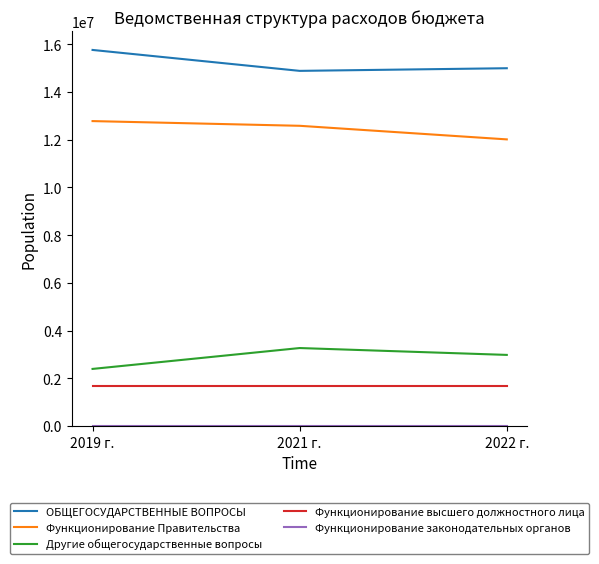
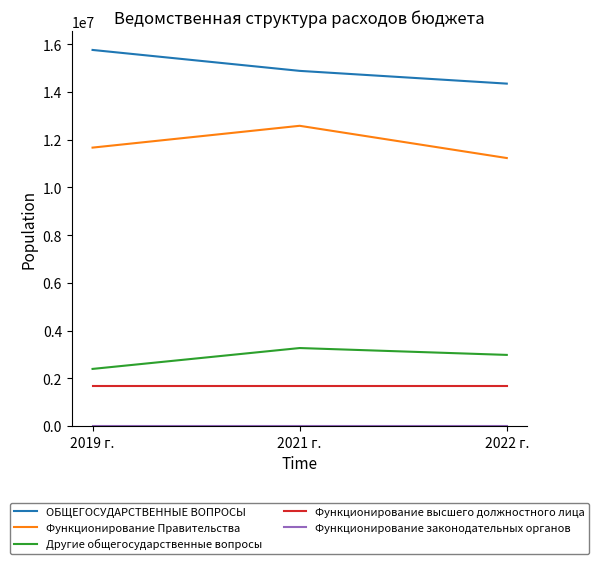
  {
    "ОБЩЕГОСУДАРСТВЕННЫЕ ВОПРОСЫ": {
      "2019 г.": 15800000,
      "2021 г.": 14900000,
-     "2022 г.": 15000000
+     "2022 г.": 14300000
    },
    "Функционирование Правительства": {
-     "2019 г.": 12800000,
+     "2019 г.": 11700000,
      "2021 г.": 12600000,
-     "2022 г.": 12000000
+     "2022 г.": 11200000
    },
    "Другие общегосударственные вопросы": {
      "2019 г.": 2400000,
      "2021 г.": 3300000,
      "2022 г.": 3000000
    },
    "Функционирование высшего должностного лица": {
      "2019 г.": 1700000,
      "2021 г.": 1700000,
      "2022 г.": 1700000
    },
    "Функционирование законодательных органов": {
      "2019 г.": 0,
      "2021 г.": 0,
      "2022 г.": 0
    }
  }
